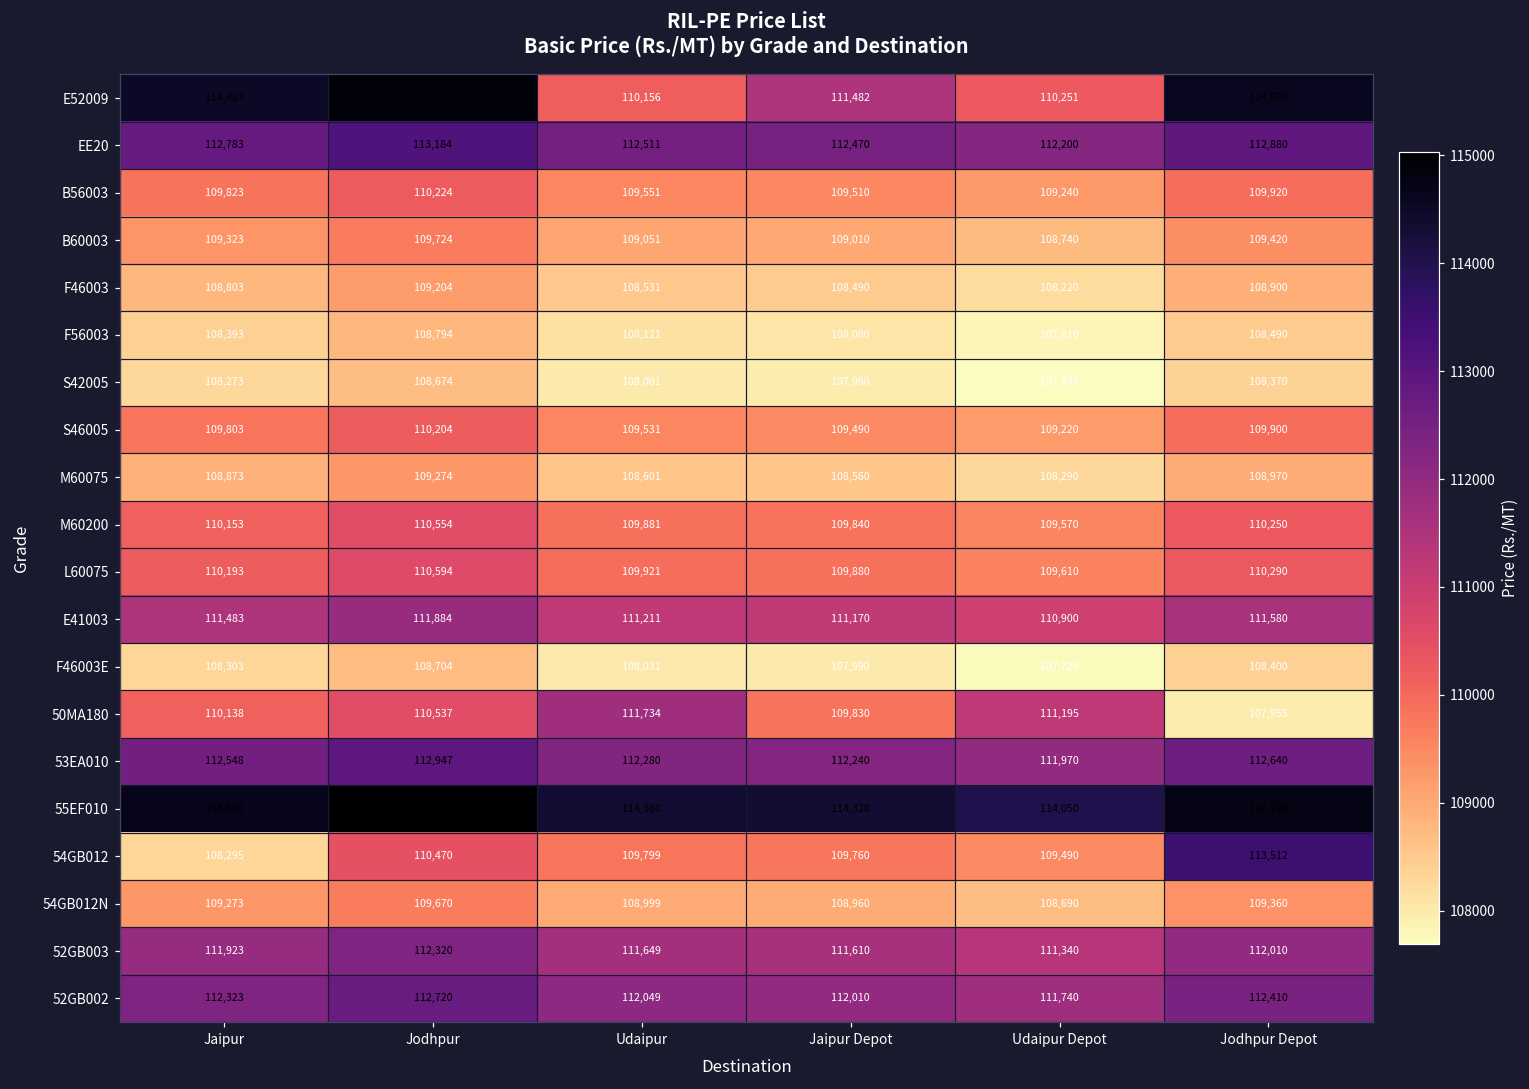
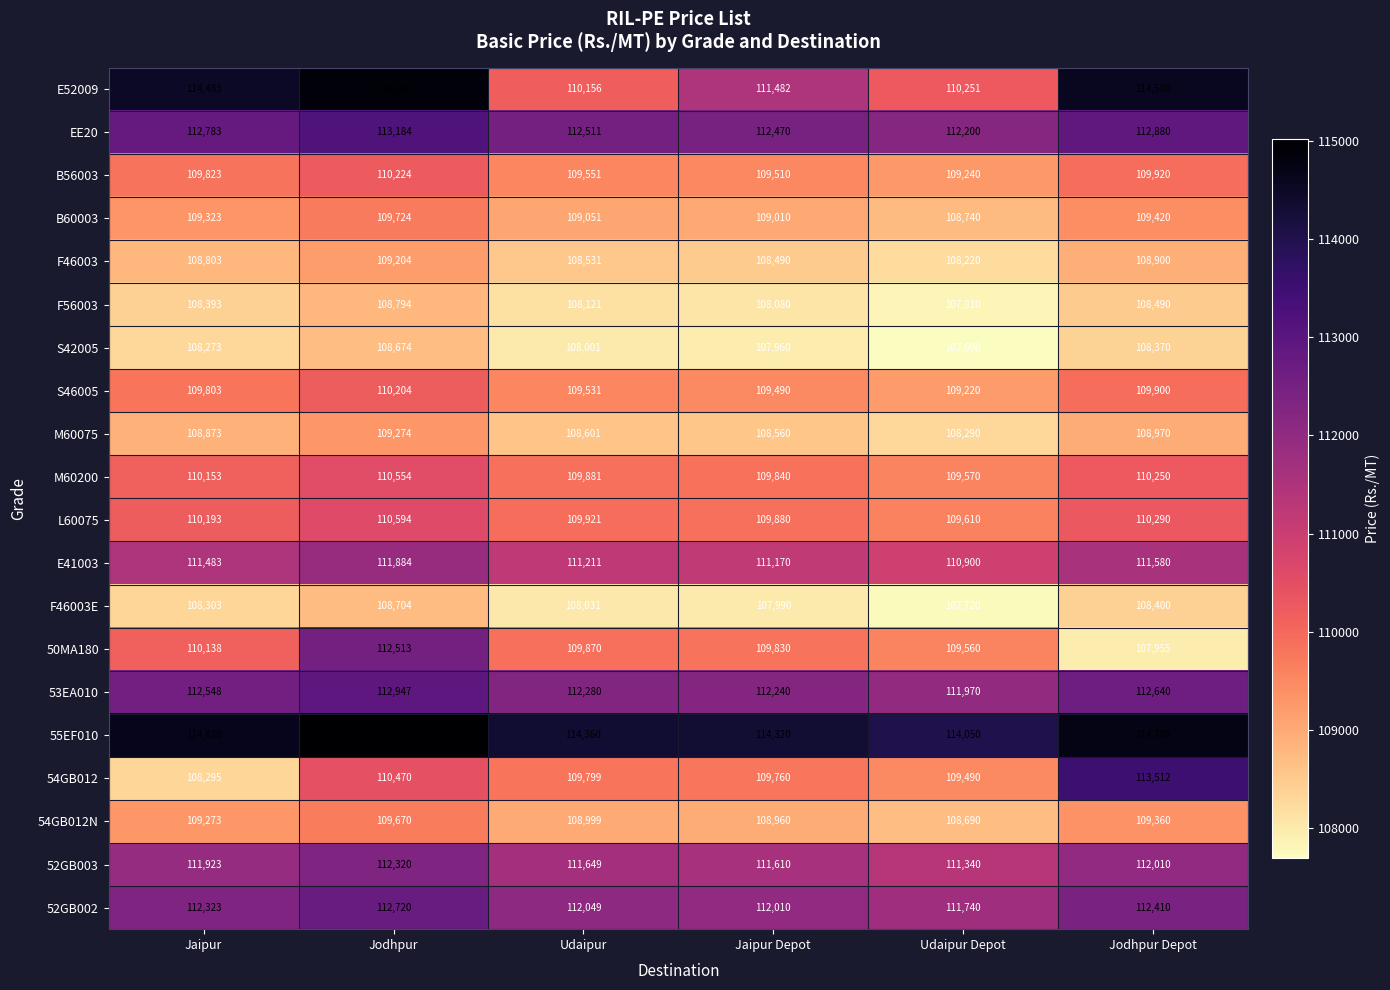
  {
    "E52009": {
      "Udaipur": "110,156",
      "Jaipur Depot": "111,482",
      "Udaipur Depot": "110,251"
    },
    "EE20": {
      "Jaipur": "112,783",
      "Jodhpur": "113,184",
      "Udaipur": "112,511",
      "Jaipur Depot": "112,470",
      "Udaipur Depot": "112,200",
      "Jodhpur Depot": "112,880"
    },
    "B56003": {
      "Jaipur": "109,823",
      "Jodhpur": "110,224",
      "Udaipur": "109,551",
      "Jaipur Depot": "109,510",
      "Udaipur Depot": "109,240",
      "Jodhpur Depot": "109,920"
    },
    "B60003": {
      "Jaipur": "109,323",
      "Jodhpur": "109,724",
      "Udaipur": "109,051",
      "Jaipur Depot": "109,010",
      "Udaipur Depot": "108,740",
      "Jodhpur Depot": "109,420"
    },
    "F46003": {
      "Jaipur": "108,803",
      "Jodhpur": "109,204",
      "Udaipur": "108,531",
      "Jaipur Depot": "108,490",
      "Udaipur Depot": "108,220",
      "Jodhpur Depot": "108,900"
    },
    "F56003": {
      "Jaipur": "108,393",
      "Jodhpur": "108,794",
      "Udaipur": "108,121",
      "Jaipur Depot": "108,080",
      "Udaipur Depot": "107,810",
      "Jodhpur Depot": "108,490"
    },
    "S42005": {
      "Jaipur": "108,273",
      "Jodhpur": "108,674",
      "Udaipur": "108,001",
      "Jaipur Depot": "107,960",
      "Udaipur Depot": "107,690",
      "Jodhpur Depot": "108,370"
    },
    "S46005": {
      "Jaipur": "109,803",
      "Jodhpur": "110,204",
      "Udaipur": "109,531",
      "Jaipur Depot": "109,490",
      "Udaipur Depot": "109,220",
      "Jodhpur Depot": "109,900"
    },
    "M60075": {
      "Jaipur": "108,873",
      "Jodhpur": "109,274",
      "Udaipur": "108,601",
      "Jaipur Depot": "108,560",
      "Udaipur Depot": "108,290",
      "Jodhpur Depot": "108,970"
    },
    "M60200": {
      "Jaipur": "110,153",
      "Jodhpur": "110,554",
      "Udaipur": "109,881",
      "Jaipur Depot": "109,840",
      "Udaipur Depot": "109,570",
      "Jodhpur Depot": "110,250"
    },
    "L60075": {
      "Jaipur": "110,193",
      "Jodhpur": "110,594",
      "Udaipur": "109,921",
      "Jaipur Depot": "109,880",
      "Udaipur Depot": "109,610",
      "Jodhpur Depot": "110,290"
    },
    "E41003": {
      "Jaipur": "111,483",
      "Jodhpur": "111,884",
      "Udaipur": "111,211",
      "Jaipur Depot": "111,170",
      "Udaipur Depot": "110,900",
      "Jodhpur Depot": "111,580"
    },
    "F46003E": {
      "Jaipur": "108,303",
      "Jodhpur": "108,704",
      "Udaipur": "108,031",
      "Jaipur Depot": "107,990",
      "Udaipur Depot": "107,720",
      "Jodhpur Depot": "108,400"
    },
    "50MA180": {
      "Jaipur": "110,138",
-     "Jodhpur": "110,537",
-     "Udaipur": "111,734",
+     "Jodhpur": "112,513",
+     "Udaipur": "109,870",
      "Jaipur Depot": "109,830",
-     "Udaipur Depot": "111,195",
+     "Udaipur Depot": "109,560",
      "Jodhpur Depot": "107,955"
    },
    "53EA010": {
      "Jaipur": "112,548",
      "Jodhpur": "112,947",
      "Udaipur": "112,280",
      "Jaipur Depot": "112,240",
      "Udaipur Depot": "111,970",
      "Jodhpur Depot": "112,640"
    },
    "55EF010": {
      "Udaipur": "114,360",
      "Jaipur Depot": "114,320",
      "Udaipur Depot": "114,050"
    },
    "54GB012": {
      "Jaipur": "108,295",
      "Jodhpur": "110,470",
      "Udaipur": "109,799",
      "Jaipur Depot": "109,760",
      "Udaipur Depot": "109,490",
      "Jodhpur Depot": "113,512"
    },
    "54GB012N": {
      "Jaipur": "109,273",
      "Jodhpur": "109,670",
      "Udaipur": "108,999",
      "Jaipur Depot": "108,960",
      "Udaipur Depot": "108,690",
      "Jodhpur Depot": "109,360"
    },
    "52GB003": {
      "Jaipur": "111,923",
      "Jodhpur": "112,320",
      "Udaipur": "111,649",
      "Jaipur Depot": "111,610",
      "Udaipur Depot": "111,340",
      "Jodhpur Depot": "112,010"
    },
    "52GB002": {
      "Jaipur": "112,323",
      "Jodhpur": "112,720",
      "Udaipur": "112,049",
      "Jaipur Depot": "112,010",
      "Udaipur Depot": "111,740",
      "Jodhpur Depot": "112,410"
    }
  }
